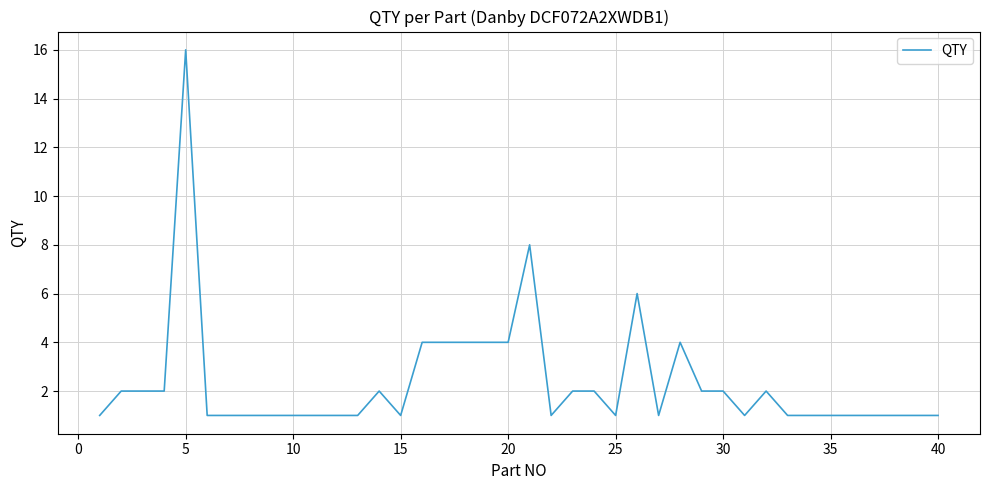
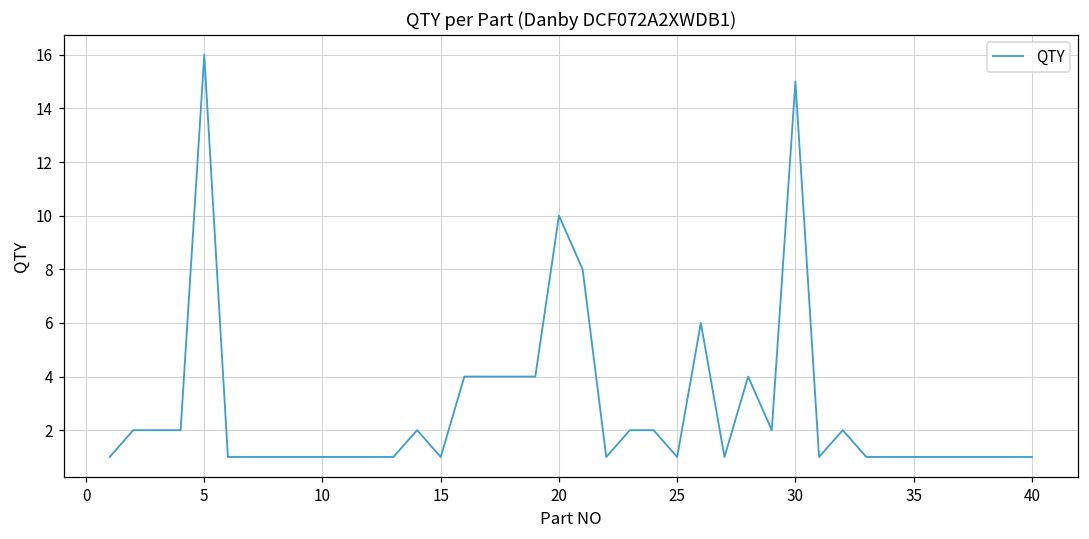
  {
    "5": 16,
    "10": 1,
    "15": 1,
-   "20": 4,
+   "20": 10,
    "25": 1,
-   "30": 2,
+   "30": 15,
    "35": 1,
    "40": 1
  }
